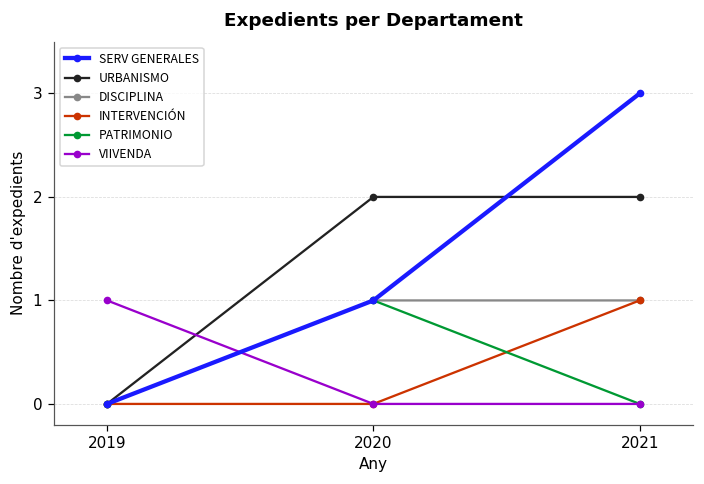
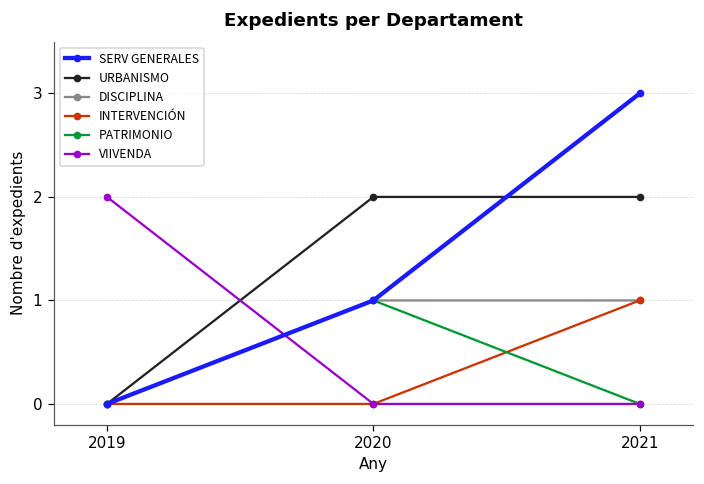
  {
    "SERV GENERALES": {
      "2021": 3
    },
    "URBANISMO": {
      "2020": 2,
      "2021": 2
    },
    "VIIVENDA": {
-     "2019": 1
+     "2019": 2
    }
  }
